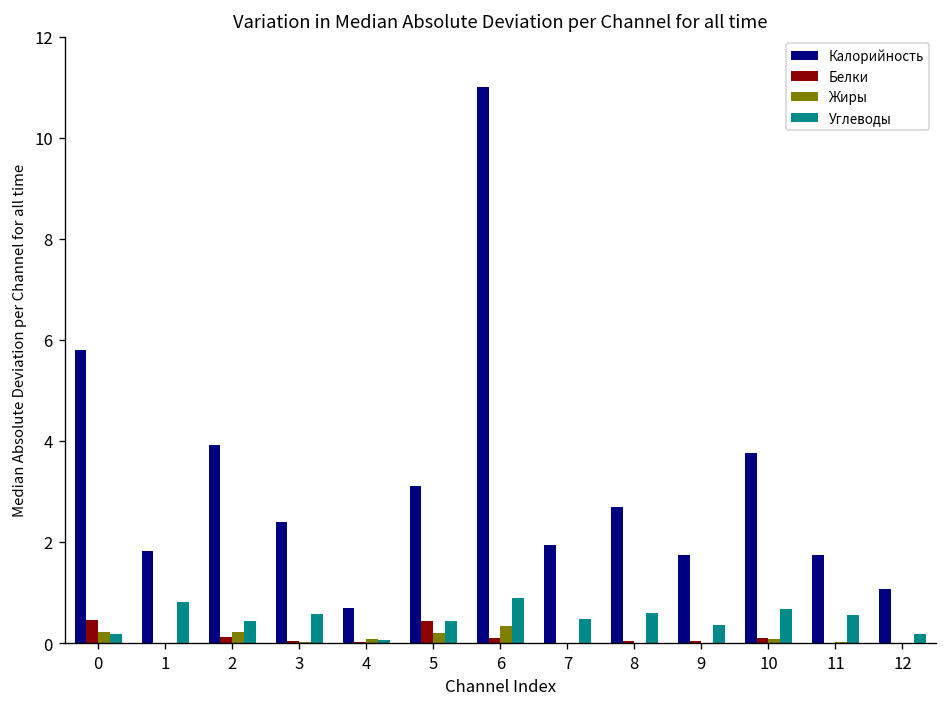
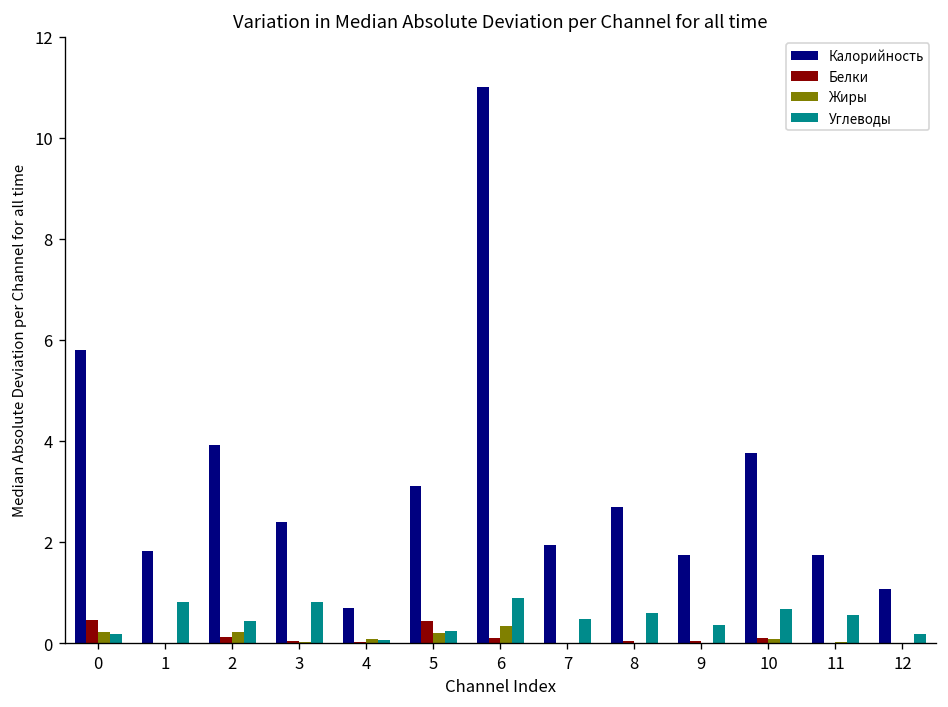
  {
    "Калорийность": {
      "0": 5.8,
      "1": 1.8,
      "2": 3.9,
      "3": 2.4,
      "4": 0.7,
      "5": 3.1,
      "6": 11.0,
      "7": 1.9,
      "8": 2.7,
      "9": 1.7,
      "10": 3.8,
      "11": 1.7,
      "12": 1.1
    },
    "Белки": {
      "0": 0.5,
      "2": 0.1,
      "5": 0.4,
      "6": 0.1,
      "10": 0.1
    },
    "Жиры": {
      "0": 0.2,
      "2": 0.2,
      "4": 0.1,
      "5": 0.2,
      "6": 0.3,
      "7": 0.0,
      "10": 0.1
    },
    "Углеводы": {
      "0": 0.2,
      "1": 0.8,
      "2": 0.4,
-     "3": 0.6,
-     "5": 0.4,
+     "3": 0.8,
+     "5": 0.2,
      "6": 0.9,
      "7": 0.5,
      "8": 0.6,
      "9": 0.4,
      "10": 0.7,
      "11": 0.6,
      "12": 0.2
    }
  }
